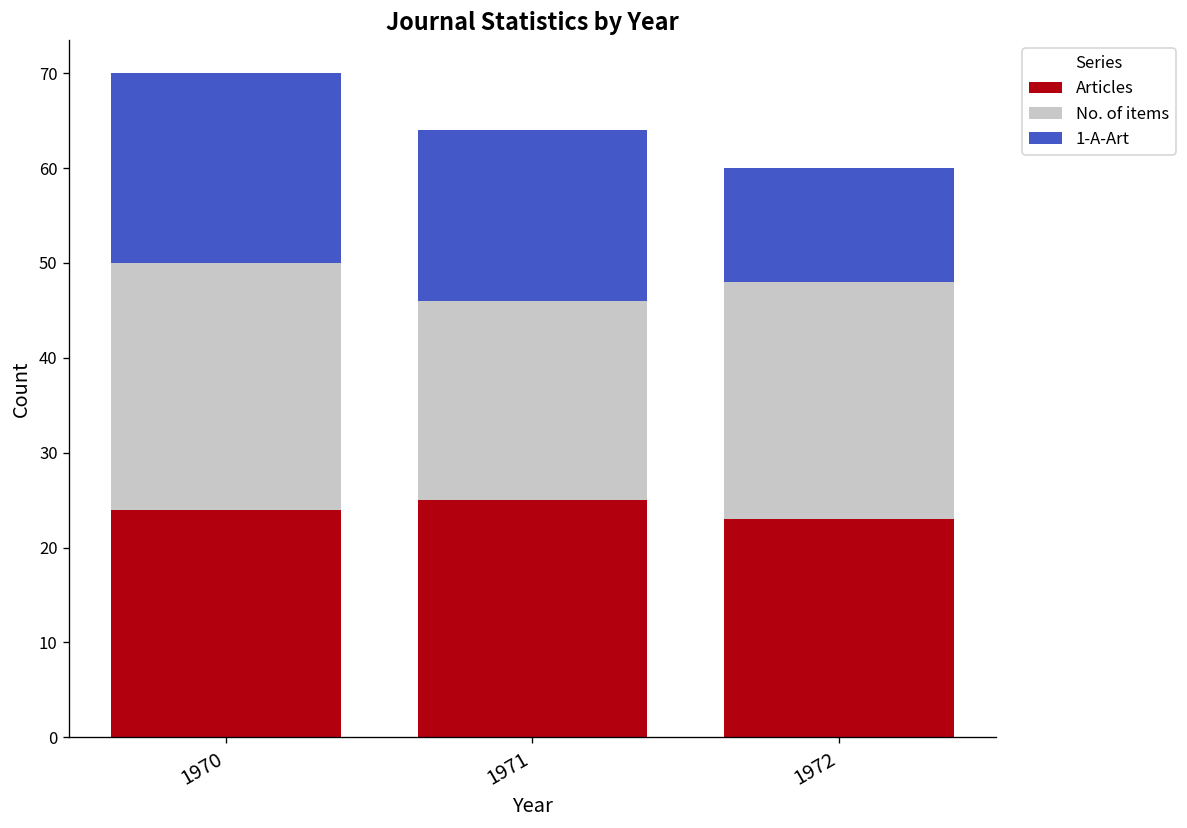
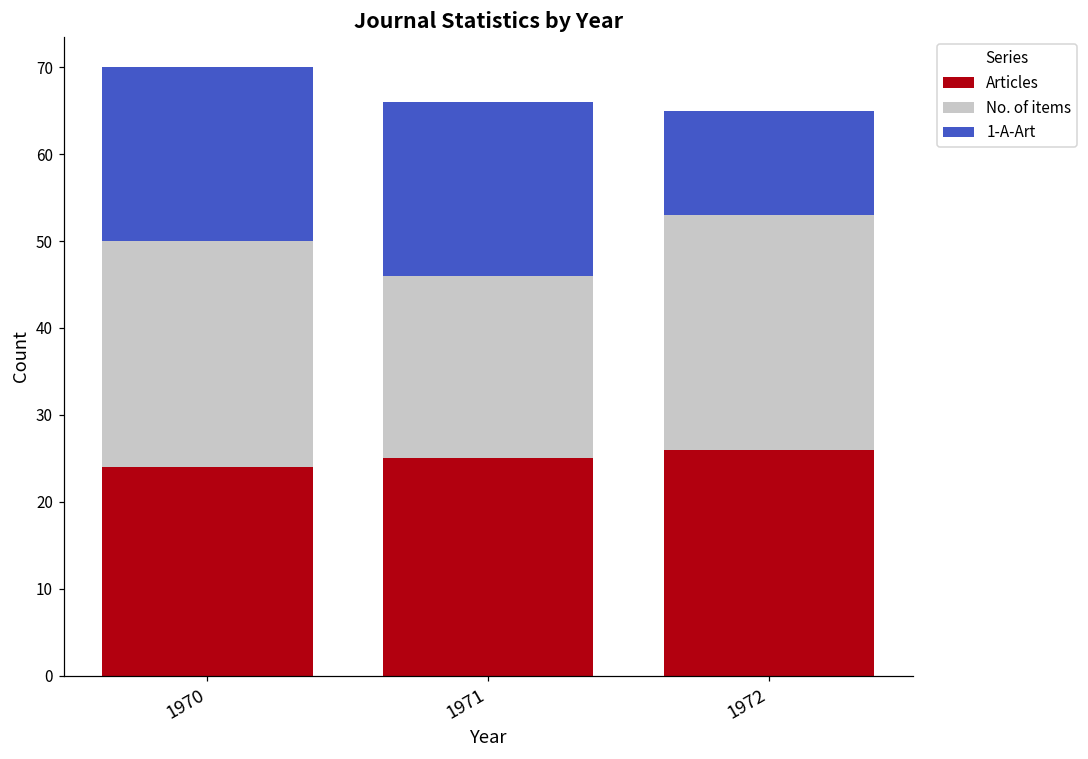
  {
    "Articles": {
      "1970": 24,
      "1971": 25,
-     "1972": 23
+     "1972": 26
    },
    "No. of items": {
      "1970": 26,
      "1971": 21,
-     "1972": 25
+     "1972": 27
    },
    "1-A-Art": {
      "1970": 20,
-     "1971": 18,
+     "1971": 20,
      "1972": 12
    }
  }
